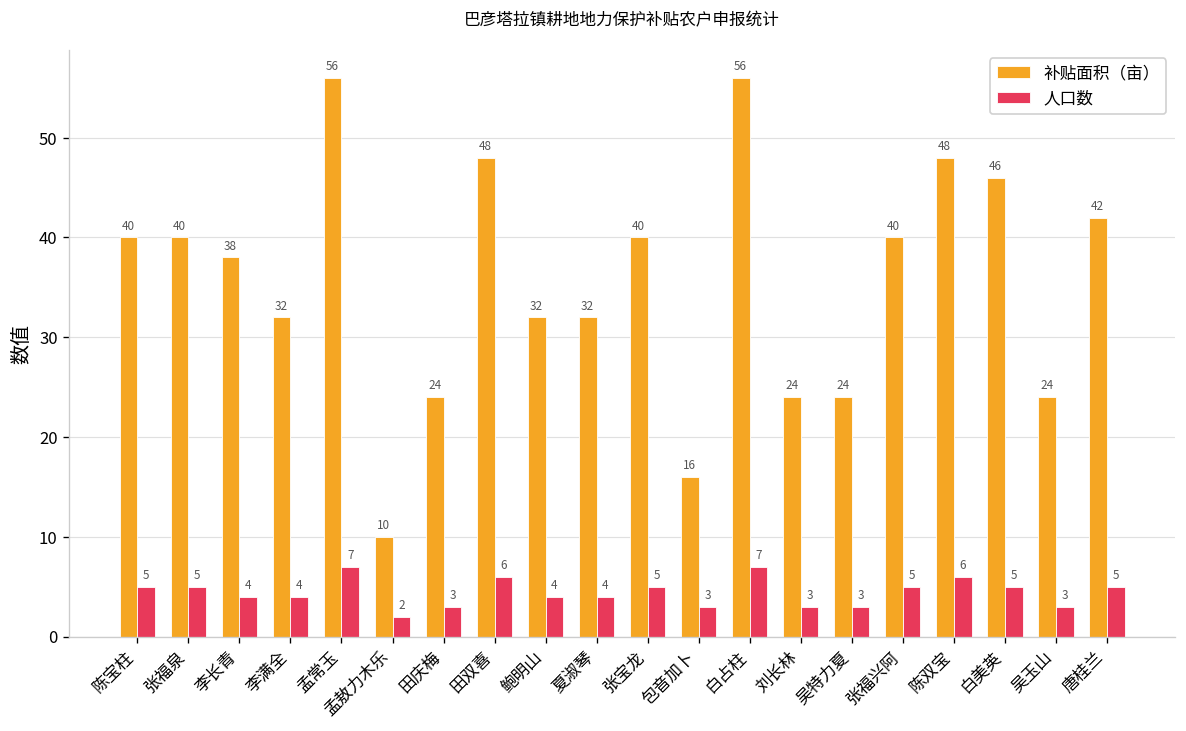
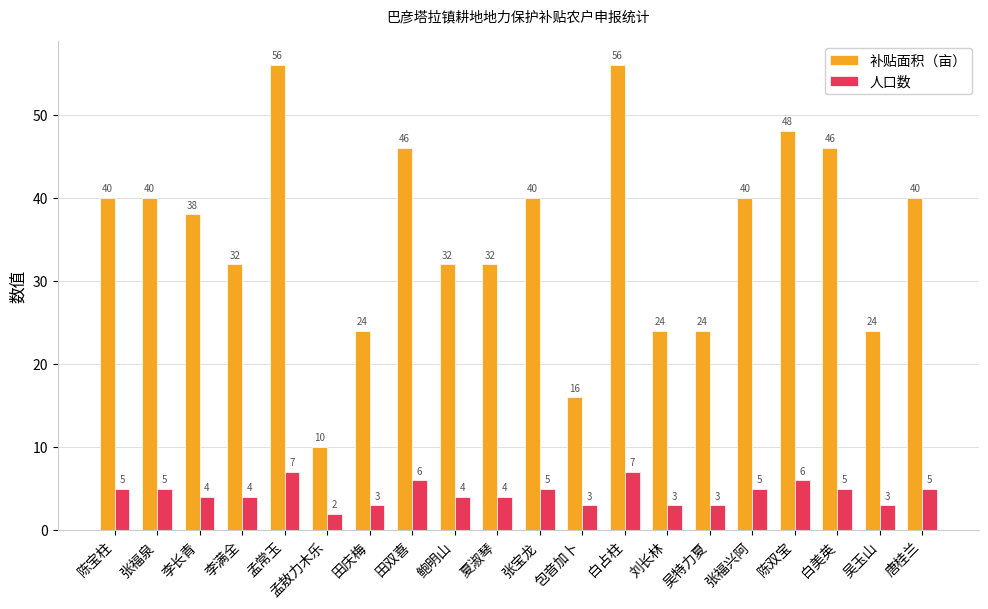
  {
    "补贴面积（亩）": {
      "陈宝柱": 40,
      "张福泉": 40,
      "李长青": 38,
      "李满全": 32,
      "孟常玉": 56,
      "孟敖力木乐": 10,
      "田庆梅": 24,
-     "田双喜": 48,
+     "田双喜": 46,
      "鲍明山": 32,
      "夏淑琴": 32,
      "张宝龙": 40,
      "包音加卜": 16,
      "白占柱": 56,
      "刘长林": 24,
      "吴特力夏": 24,
      "张福兴阿": 40,
      "陈双宝": 48,
      "白美英": 46,
      "吴玉山": 24,
-     "唐桂兰": 42
+     "唐桂兰": 40
    },
    "人口数": {
      "陈宝柱": 5,
      "张福泉": 5,
      "李长青": 4,
      "李满全": 4,
      "孟常玉": 7,
      "孟敖力木乐": 2,
      "田庆梅": 3,
      "田双喜": 6,
      "鲍明山": 4,
      "夏淑琴": 4,
      "张宝龙": 5,
      "包音加卜": 3,
      "白占柱": 7,
      "刘长林": 3,
      "吴特力夏": 3,
      "张福兴阿": 5,
      "陈双宝": 6,
      "白美英": 5,
      "吴玉山": 3,
      "唐桂兰": 5
    }
  }
